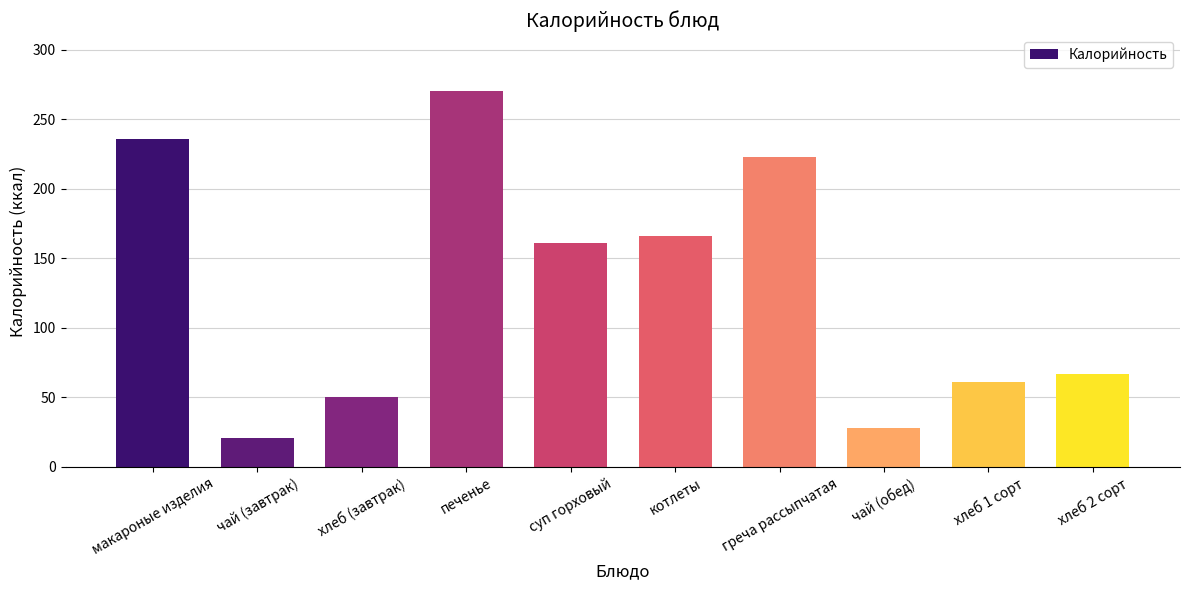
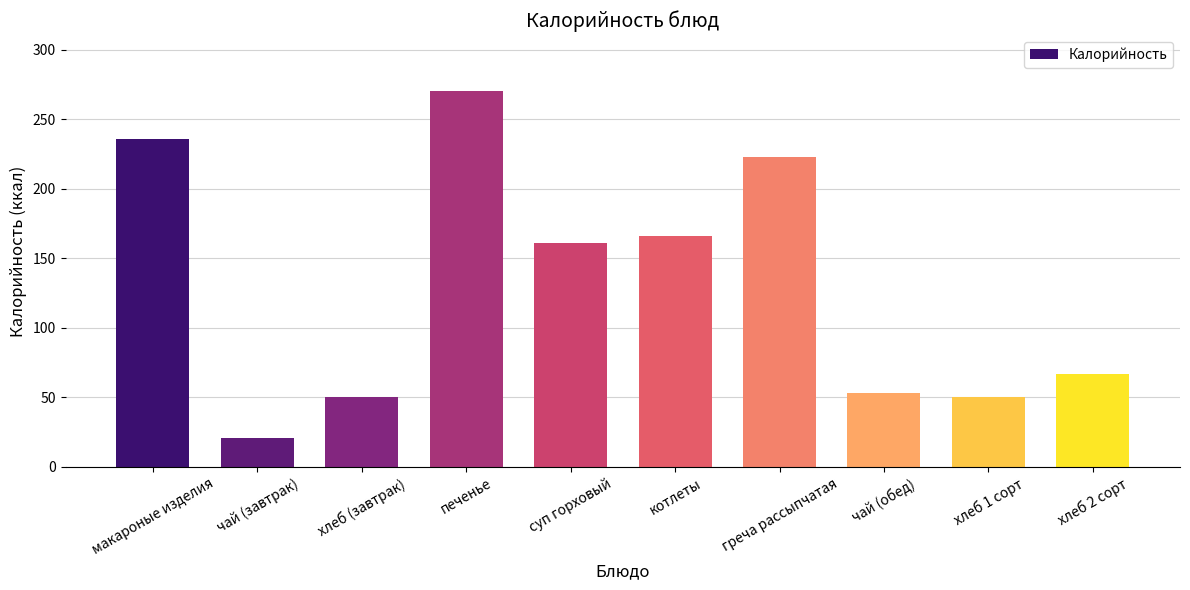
  {
    "макароные изделия": 236,
    "чай (завтрак)": 21,
    "хлеб (завтрак)": 50,
    "печенье": 270,
    "суп горховый": 161,
    "котлеты": 166,
    "греча рассыпчатая": 223,
-   "чай (обед)": 28,
-   "хлеб 1 сорт": 61,
+   "чай (обед)": 54,
+   "хлеб 1 сорт": 50,
    "хлеб 2 сорт": 67
  }
